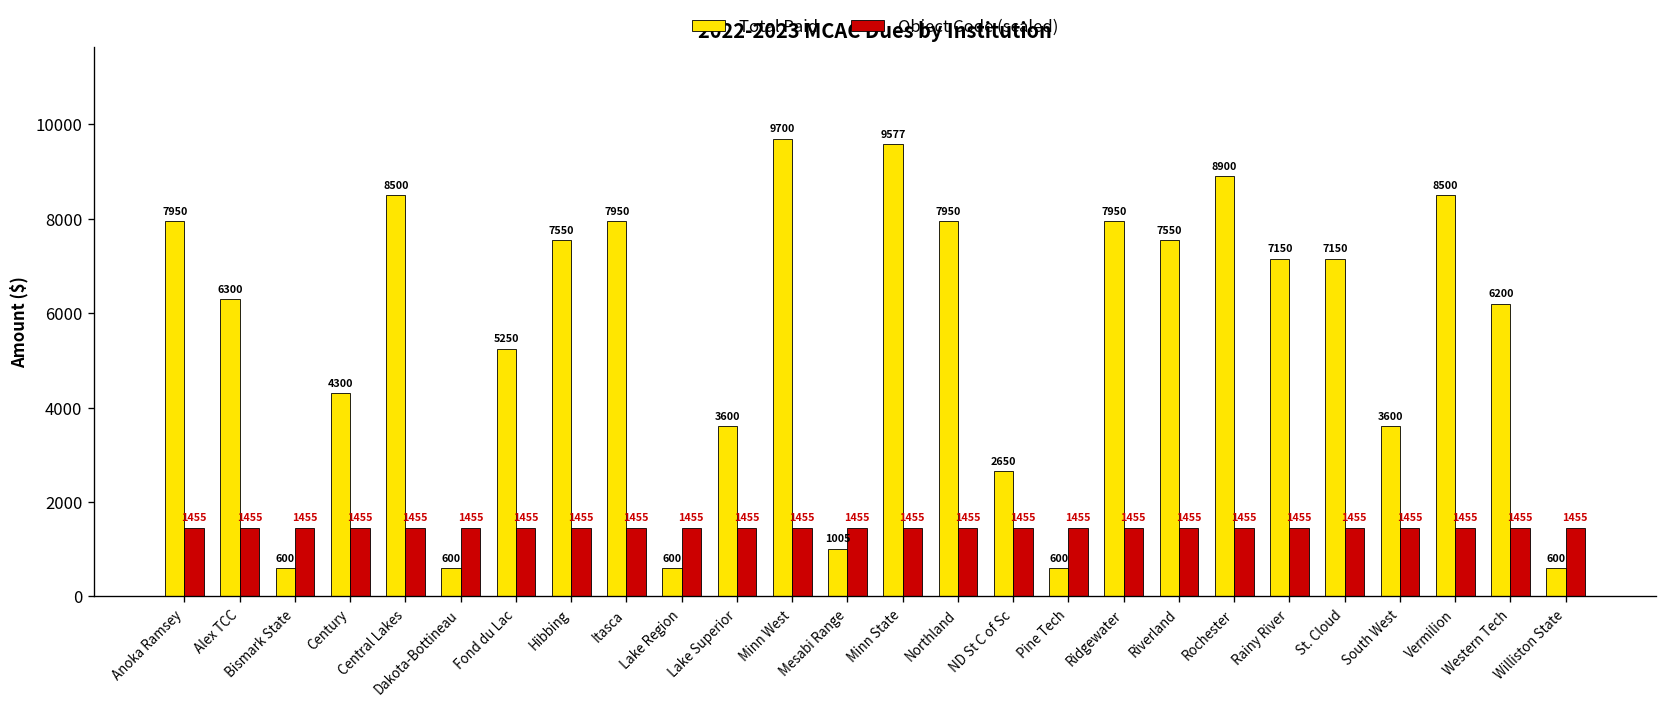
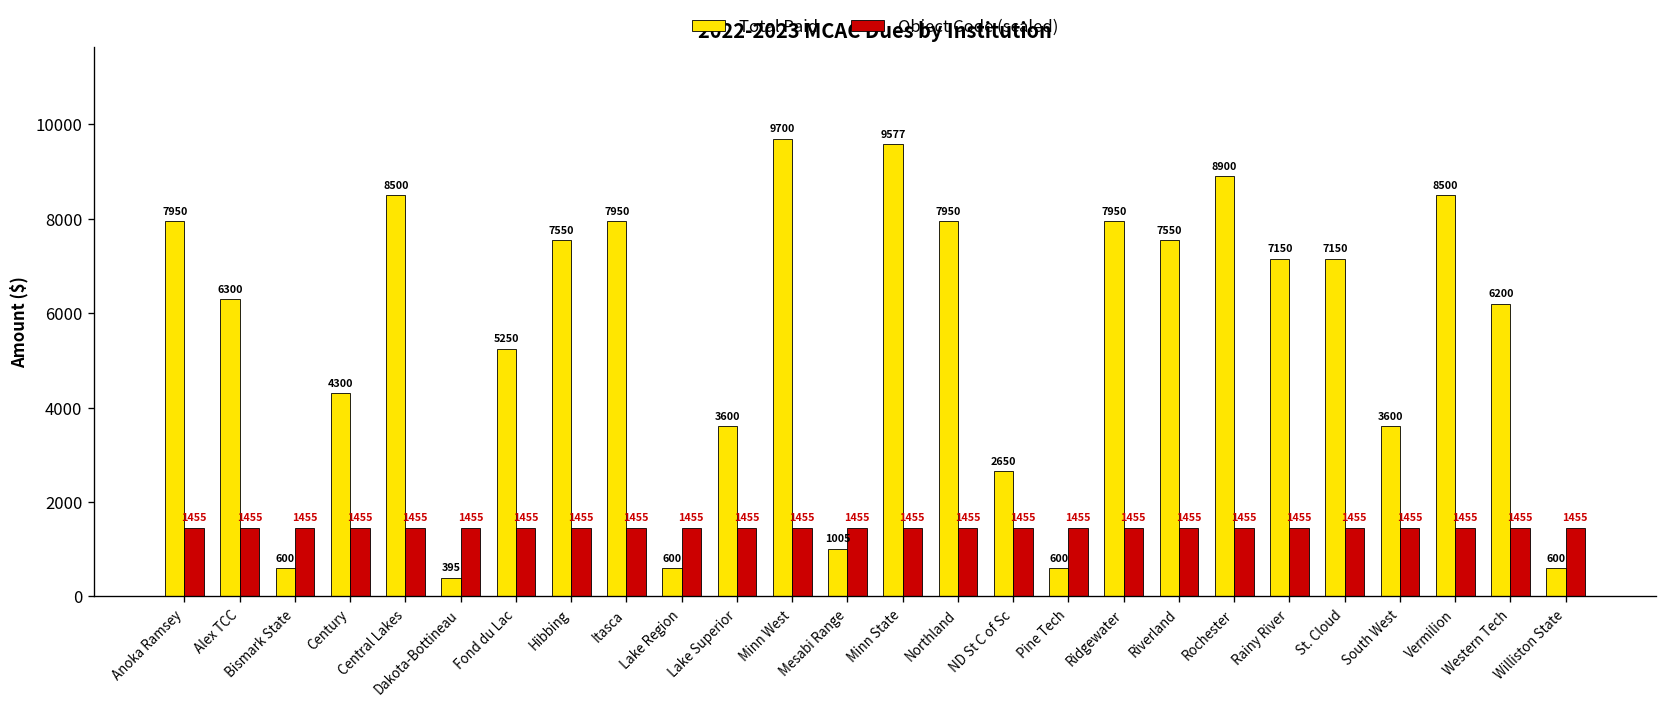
  {
    "Total Paid": {
      "Anoka Ramsey": 7950,
      "Alex TCC": 6300,
      "Bismark State": 600,
      "Century": 4300,
      "Central Lakes": 8500,
-     "Dakota-Bottineau": 600,
+     "Dakota-Bottineau": 395,
      "Fond du Lac": 5250,
      "Hibbing": 7550,
      "Itasca": 7950,
      "Lake Region": 600,
      "Lake Superior": 3600,
      "Minn West": 9700,
      "Mesabi Range": 1005,
      "Minn State": 9577,
      "Northland": 7950,
      "ND St C of Sc": 2650,
      "Pine Tech": 600,
      "Ridgewater": 7950,
      "Riverland": 7550,
      "Rochester": 8900,
      "Rainy River": 7150,
      "St. Cloud": 7150,
      "South West": 3600,
      "Vermilion": 8500,
      "Western Tech": 6200,
      "Williston State": 600
    },
    "Object Code (scaled)": {
      "Anoka Ramsey": 1455,
      "Alex TCC": 1455,
      "Bismark State": 1455,
      "Century": 1455,
      "Central Lakes": 1455,
      "Dakota-Bottineau": 1455,
      "Fond du Lac": 1455,
      "Hibbing": 1455,
      "Itasca": 1455,
      "Lake Region": 1455,
      "Lake Superior": 1455,
      "Minn West": 1455,
      "Mesabi Range": 1455,
      "Minn State": 1455,
      "Northland": 1455,
      "ND St C of Sc": 1455,
      "Pine Tech": 1455,
      "Ridgewater": 1455,
      "Riverland": 1455,
      "Rochester": 1455,
      "Rainy River": 1455,
      "St. Cloud": 1455,
      "South West": 1455,
      "Vermilion": 1455,
      "Western Tech": 1455,
      "Williston State": 1455
    }
  }
